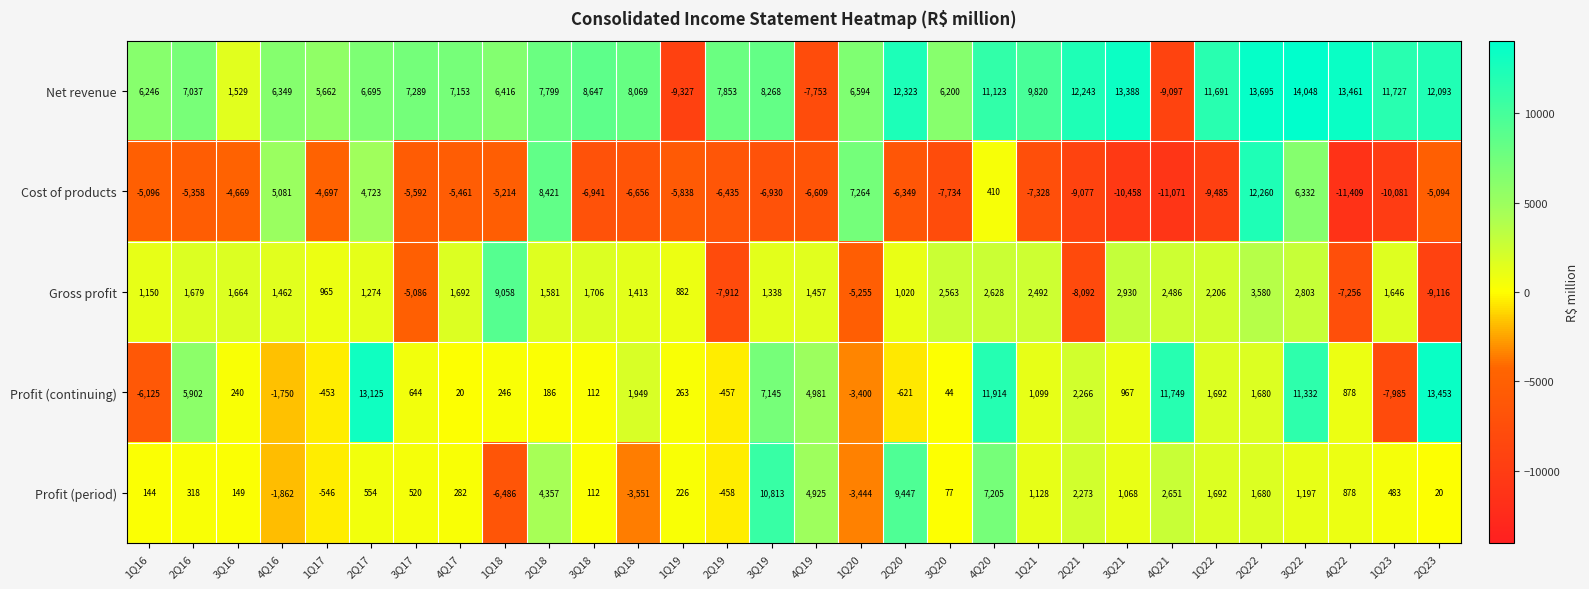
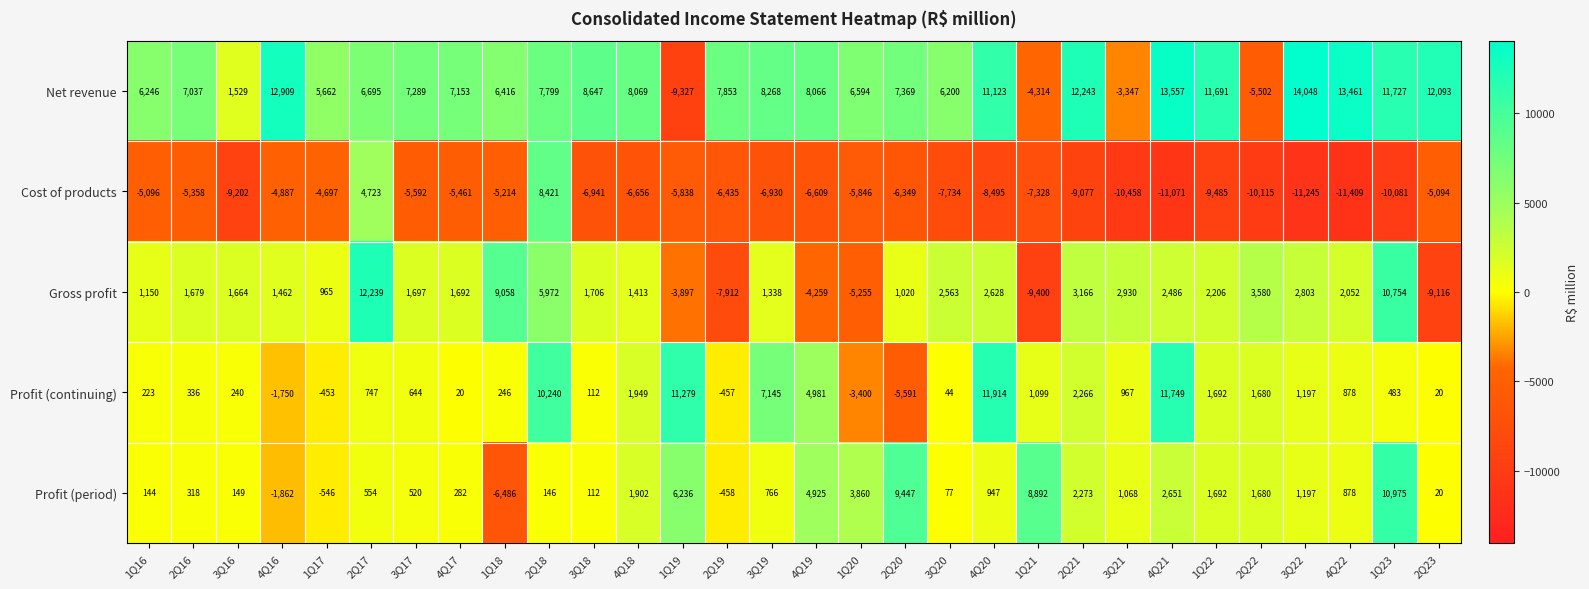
  {
    "Net revenue": {
      "1Q16": "6,246",
      "2Q16": "7,037",
      "3Q16": "1,529",
-     "4Q16": "6,349",
+     "4Q16": "12,909",
      "1Q17": "5,662",
      "2Q17": "6,695",
      "3Q17": "7,289",
      "4Q17": "7,153",
      "1Q18": "6,416",
      "2Q18": "7,799",
      "3Q18": "8,647",
      "4Q18": "8,069",
      "1Q19": "-9,327",
      "2Q19": "7,853",
      "3Q19": "8,268",
-     "4Q19": "-7,753",
+     "4Q19": "8,066",
      "1Q20": "6,594",
-     "2Q20": "12,323",
+     "2Q20": "7,369",
      "3Q20": "6,200",
      "4Q20": "11,123",
-     "1Q21": "9,820",
+     "1Q21": "-4,314",
      "2Q21": "12,243",
-     "3Q21": "13,388",
-     "4Q21": "-9,097",
+     "3Q21": "-3,347",
+     "4Q21": "13,557",
      "1Q22": "11,691",
-     "2Q22": "13,695",
+     "2Q22": "-5,502",
      "3Q22": "14,048",
      "4Q22": "13,461",
      "1Q23": "11,727",
      "2Q23": "12,093"
    },
    "Cost of products": {
      "1Q16": "-5,096",
      "2Q16": "-5,358",
-     "3Q16": "-4,669",
-     "4Q16": "5,081",
+     "3Q16": "-9,202",
+     "4Q16": "-4,887",
      "1Q17": "-4,697",
      "2Q17": "4,723",
      "3Q17": "-5,592",
      "4Q17": "-5,461",
      "1Q18": "-5,214",
      "2Q18": "8,421",
      "3Q18": "-6,941",
      "4Q18": "-6,656",
      "1Q19": "-5,838",
      "2Q19": "-6,435",
      "3Q19": "-6,930",
      "4Q19": "-6,609",
-     "1Q20": "7,264",
+     "1Q20": "-5,846",
      "2Q20": "-6,349",
      "3Q20": "-7,734",
-     "4Q20": "410",
+     "4Q20": "-8,495",
      "1Q21": "-7,328",
      "2Q21": "-9,077",
      "3Q21": "-10,458",
      "4Q21": "-11,071",
      "1Q22": "-9,485",
-     "2Q22": "12,260",
-     "3Q22": "6,332",
+     "2Q22": "-10,115",
+     "3Q22": "-11,245",
      "4Q22": "-11,409",
      "1Q23": "-10,081",
      "2Q23": "-5,094"
    },
    "Gross profit": {
      "1Q16": "1,150",
      "2Q16": "1,679",
      "3Q16": "1,664",
      "4Q16": "1,462",
      "1Q17": "965",
-     "2Q17": "1,274",
-     "3Q17": "-5,086",
+     "2Q17": "12,239",
+     "3Q17": "1,697",
      "4Q17": "1,692",
      "1Q18": "9,058",
-     "2Q18": "1,581",
+     "2Q18": "5,972",
      "3Q18": "1,706",
      "4Q18": "1,413",
-     "1Q19": "882",
+     "1Q19": "-3,897",
      "2Q19": "-7,912",
      "3Q19": "1,338",
-     "4Q19": "1,457",
+     "4Q19": "-4,259",
      "1Q20": "-5,255",
      "2Q20": "1,020",
      "3Q20": "2,563",
      "4Q20": "2,628",
-     "1Q21": "2,492",
-     "2Q21": "-8,092",
+     "1Q21": "-9,400",
+     "2Q21": "3,166",
      "3Q21": "2,930",
      "4Q21": "2,486",
      "1Q22": "2,206",
      "2Q22": "3,580",
      "3Q22": "2,803",
-     "4Q22": "-7,256",
-     "1Q23": "1,646",
+     "4Q22": "2,052",
+     "1Q23": "10,754",
      "2Q23": "-9,116"
    },
    "Profit (continuing)": {
-     "1Q16": "-6,125",
-     "2Q16": "5,902",
+     "1Q16": "223",
+     "2Q16": "336",
      "3Q16": "240",
      "4Q16": "-1,750",
      "1Q17": "-453",
-     "2Q17": "13,125",
+     "2Q17": "747",
      "3Q17": "644",
      "4Q17": "20",
      "1Q18": "246",
-     "2Q18": "186",
+     "2Q18": "10,240",
      "3Q18": "112",
      "4Q18": "1,949",
-     "1Q19": "263",
+     "1Q19": "11,279",
      "2Q19": "-457",
      "3Q19": "7,145",
      "4Q19": "4,981",
      "1Q20": "-3,400",
-     "2Q20": "-621",
+     "2Q20": "-5,591",
      "3Q20": "44",
      "4Q20": "11,914",
      "1Q21": "1,099",
      "2Q21": "2,266",
      "3Q21": "967",
      "4Q21": "11,749",
      "1Q22": "1,692",
      "2Q22": "1,680",
-     "3Q22": "11,332",
+     "3Q22": "1,197",
      "4Q22": "878",
-     "1Q23": "-7,985",
-     "2Q23": "13,453"
+     "1Q23": "483",
+     "2Q23": "20"
    },
    "Profit (period)": {
      "1Q16": "144",
      "2Q16": "318",
      "3Q16": "149",
      "4Q16": "-1,862",
      "1Q17": "-546",
      "2Q17": "554",
      "3Q17": "520",
      "4Q17": "282",
      "1Q18": "-6,486",
-     "2Q18": "4,357",
+     "2Q18": "146",
      "3Q18": "112",
-     "4Q18": "-3,551",
-     "1Q19": "226",
+     "4Q18": "1,902",
+     "1Q19": "6,236",
      "2Q19": "-458",
-     "3Q19": "10,813",
+     "3Q19": "766",
      "4Q19": "4,925",
-     "1Q20": "-3,444",
+     "1Q20": "3,860",
      "2Q20": "9,447",
      "3Q20": "77",
-     "4Q20": "7,205",
-     "1Q21": "1,128",
+     "4Q20": "947",
+     "1Q21": "8,892",
      "2Q21": "2,273",
      "3Q21": "1,068",
      "4Q21": "2,651",
      "1Q22": "1,692",
      "2Q22": "1,680",
      "3Q22": "1,197",
      "4Q22": "878",
-     "1Q23": "483",
+     "1Q23": "10,975",
      "2Q23": "20"
    }
  }
